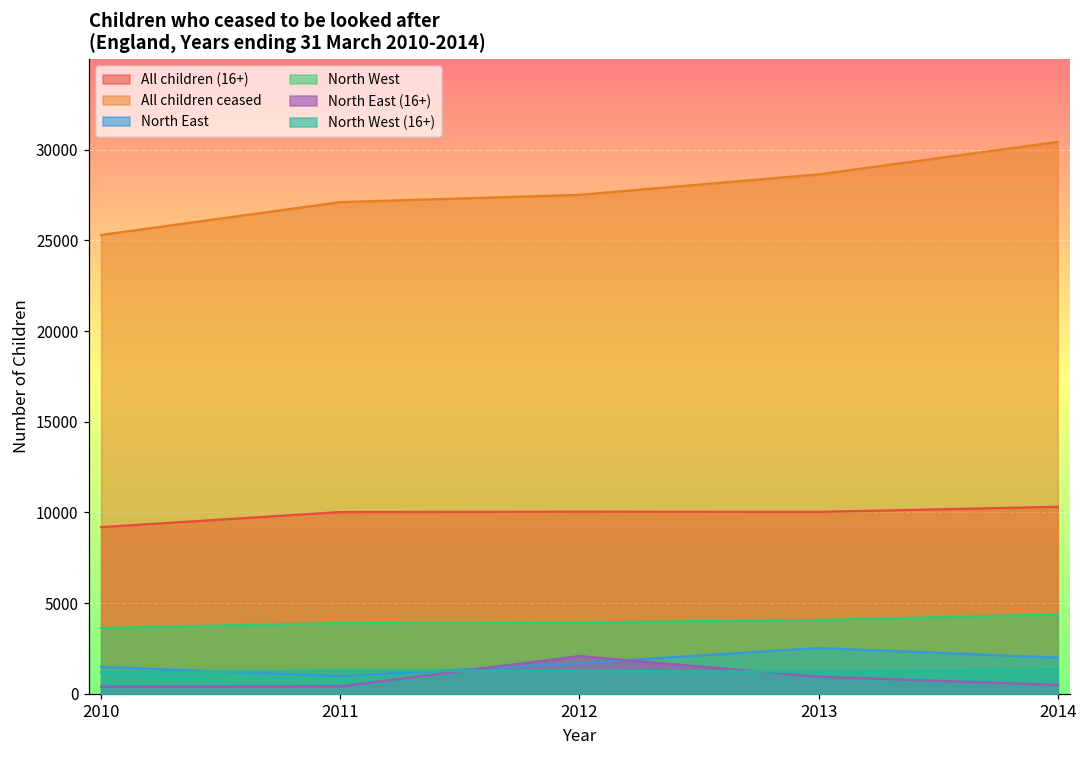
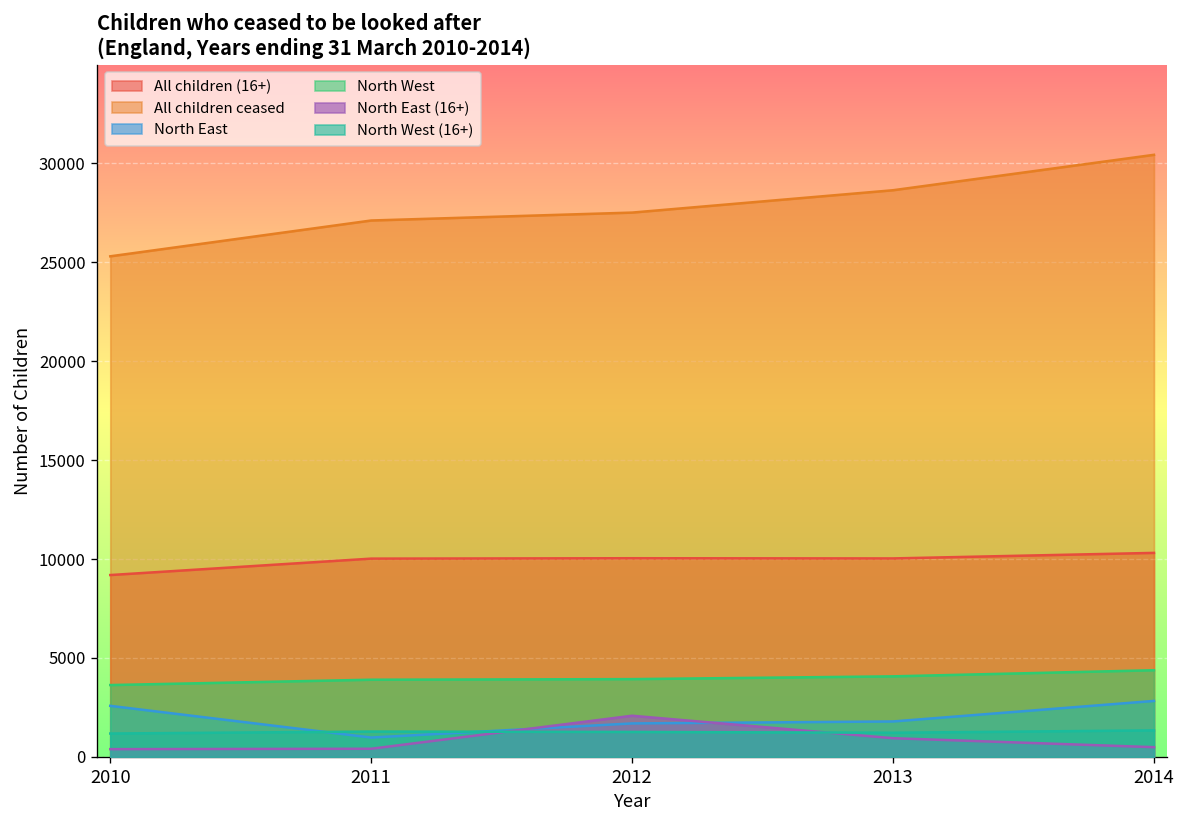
  {
    "North East": {
-     "2010": 1500,
+     "2010": 2600,
      "2011": 1000,
      "2012": 1700,
-     "2013": 2500,
-     "2014": 2000
+     "2013": 1800,
+     "2014": 2800
    },
    "North East (16+)": {
      "2010": 400,
      "2011": 400,
      "2012": 2100,
      "2013": 900,
      "2014": 500
    }
  }
